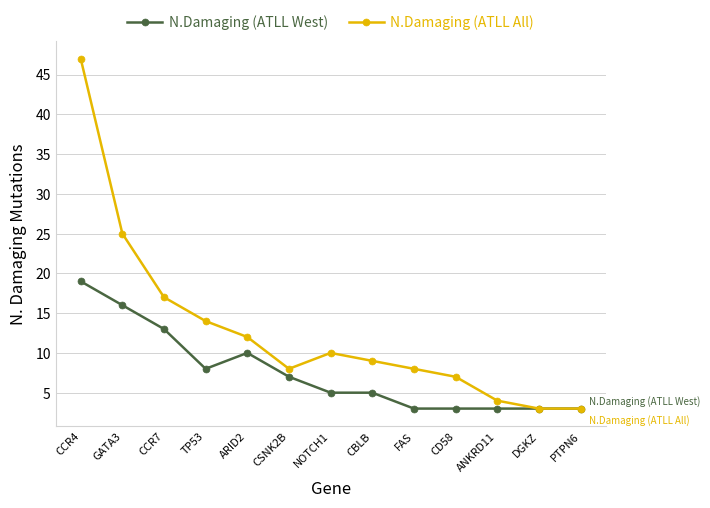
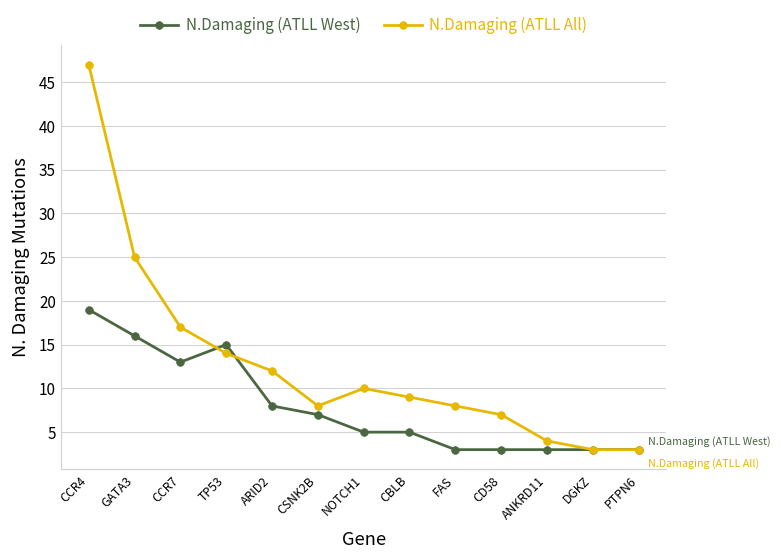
  {
    "N.Damaging (ATLL West)": {
      "CCR4": 19,
      "GATA3": 16,
      "CCR7": 13,
-     "TP53": 8,
-     "ARID2": 10,
+     "TP53": 15,
+     "ARID2": 8,
      "CSNK2B": 7,
      "NOTCH1": 5,
      "CBLB": 5,
      "FAS": 3,
      "CD58": 3,
      "ANKRD11": 3
    },
    "N.Damaging (ATLL All)": {
      "CCR4": 47,
      "GATA3": 25,
      "CCR7": 17,
      "TP53": 14,
      "ARID2": 12,
      "CSNK2B": 8,
      "NOTCH1": 10,
      "CBLB": 9,
      "FAS": 8,
      "CD58": 7,
      "ANKRD11": 4
    }
  }
